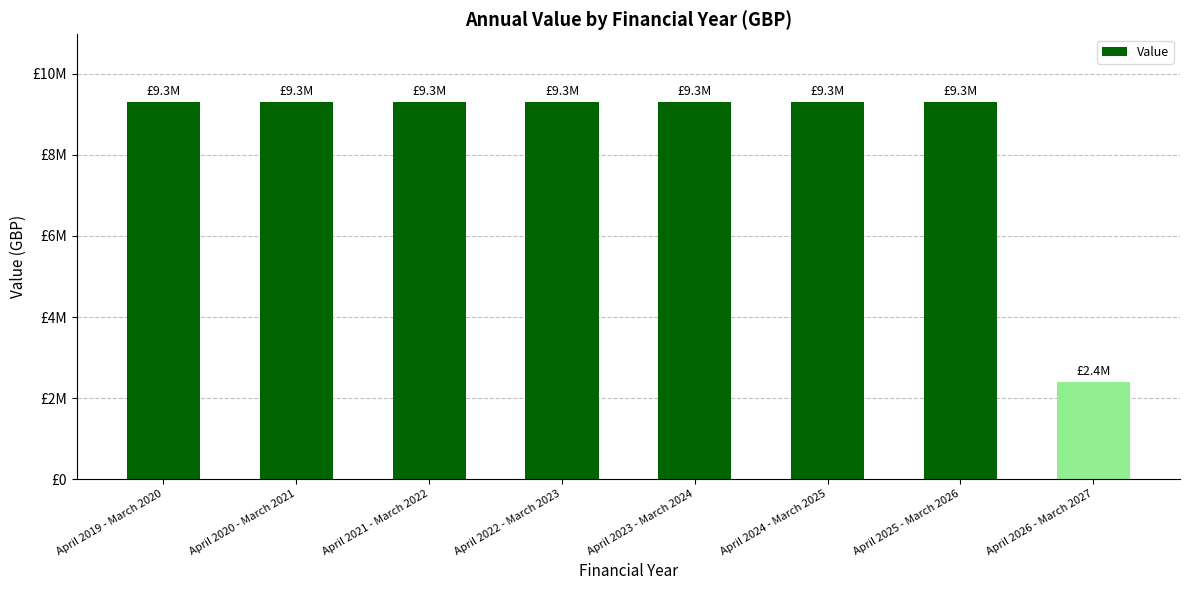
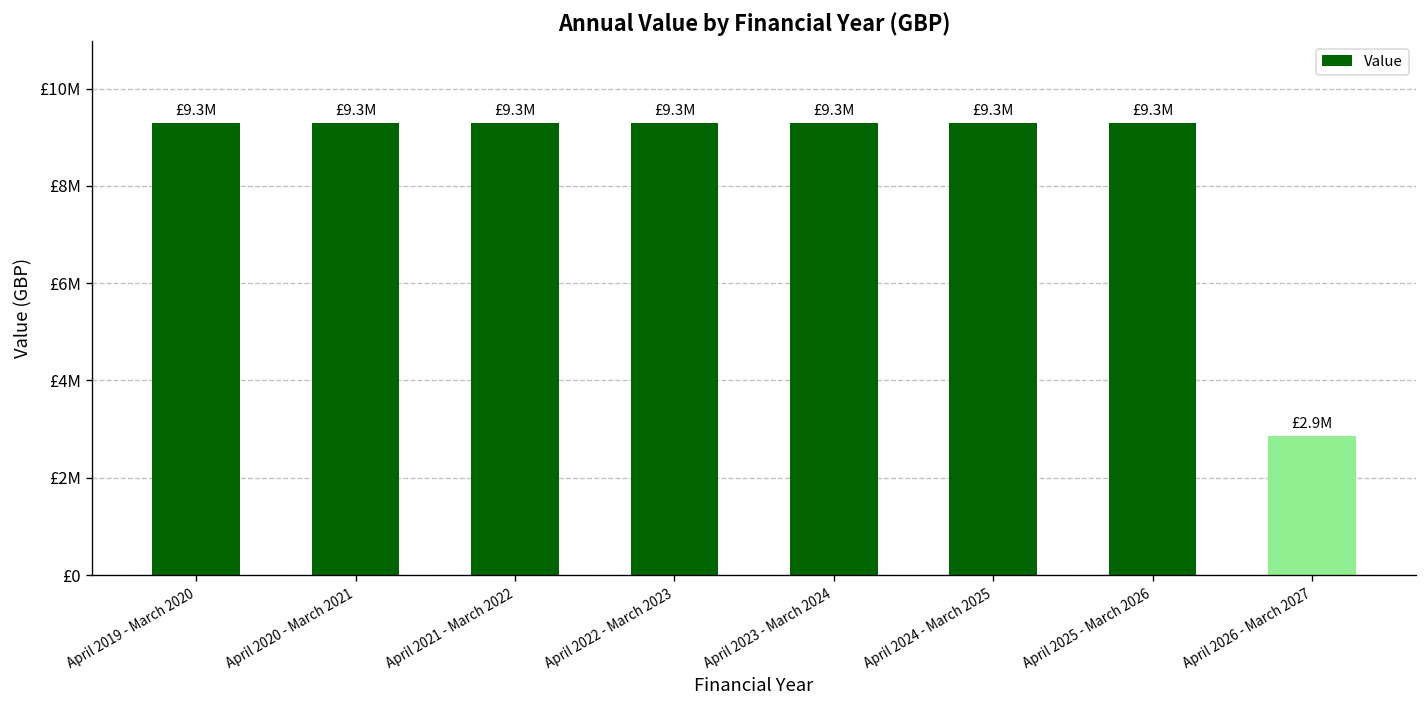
  {
    "April 2019 - March 2020": "£9.3M",
    "April 2020 - March 2021": "£9.3M",
    "April 2021 - March 2022": "£9.3M",
    "April 2022 - March 2023": "£9.3M",
    "April 2023 - March 2024": "£9.3M",
    "April 2024 - March 2025": "£9.3M",
    "April 2025 - March 2026": "£9.3M",
-   "April 2026 - March 2027": "£2.4M"
+   "April 2026 - March 2027": "£2.9M"
  }
